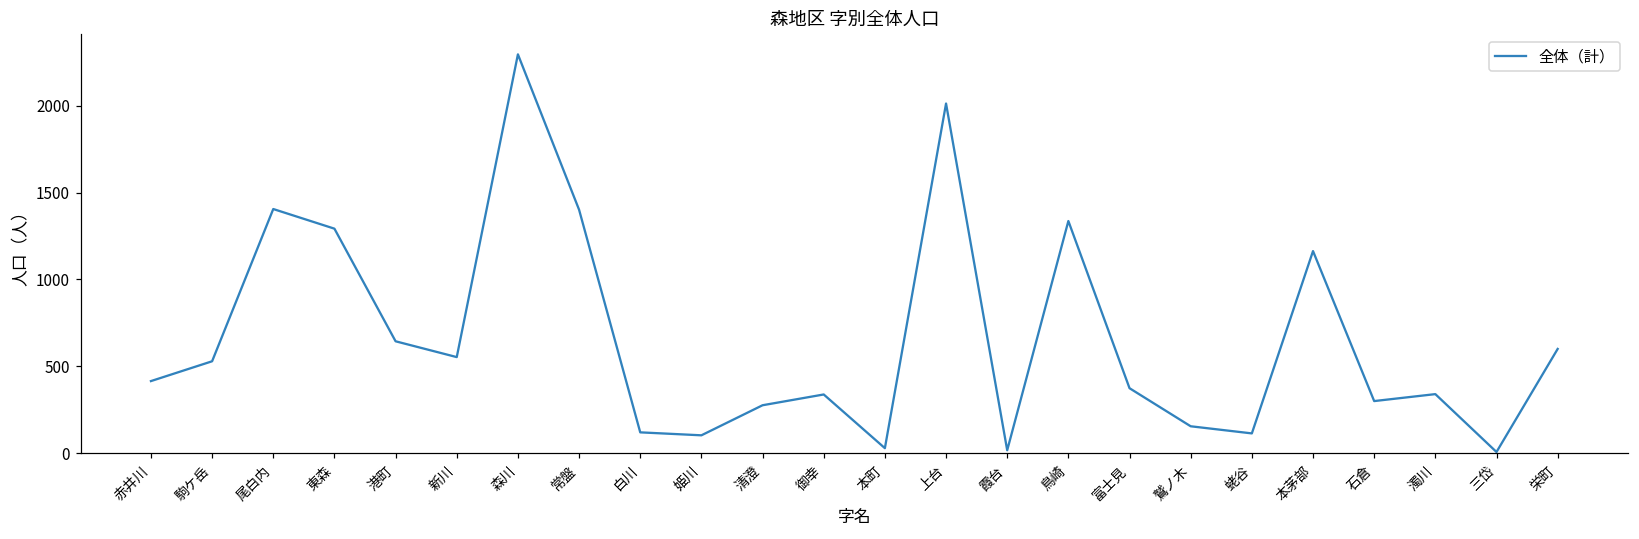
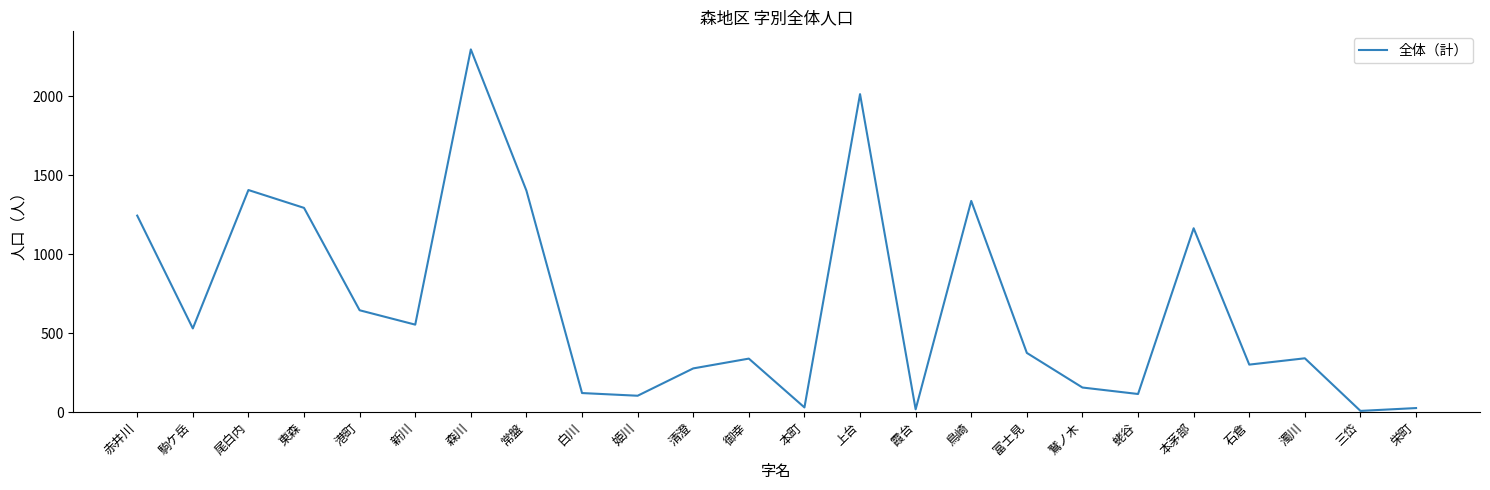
  {
-   "赤井川": 420,
+   "赤井川": 1240,
    "駒ケ岳": 530,
    "尾白内": 1410,
    "東森": 1290,
    "港町": 640,
    "新川": 550,
    "森川": 2300,
    "常盤": 1400,
    "白川": 120,
    "姫川": 100,
    "清澄": 280,
    "御幸": 340,
    "本町": 30,
    "上台": 2010,
    "霞台": 20,
    "鳥崎": 1340,
    "富士見": 370,
    "鷲ノ木": 160,
    "蛯谷": 110,
    "本茅部": 1160,
    "石倉": 300,
    "濁川": 340,
    "三岱": 10,
-   "栄町": 600
+   "栄町": 30
  }
